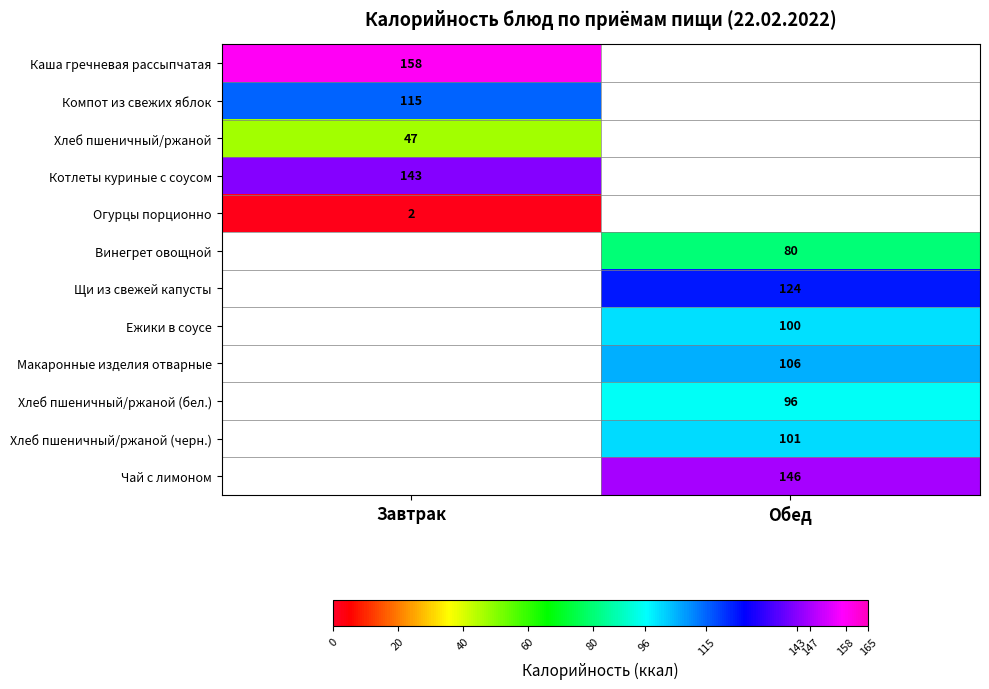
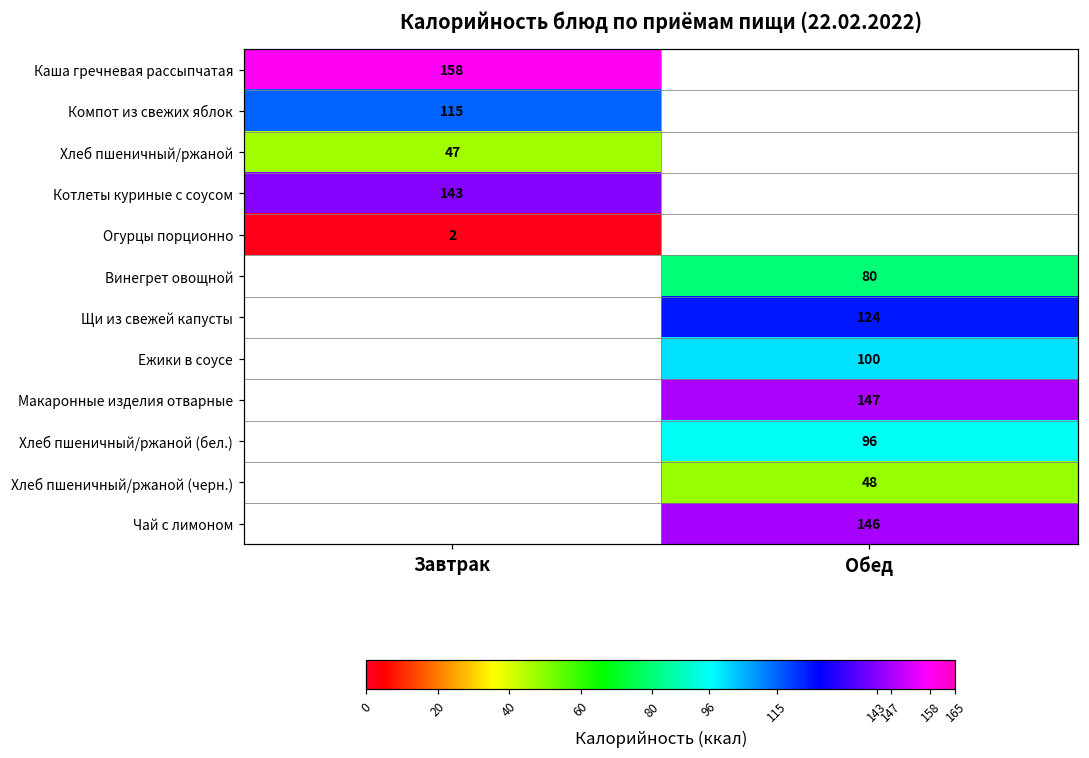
  {
    "Каша гречневая рассыпчатая": {
      "Завтрак": 158
    },
    "Компот из свежих яблок": {
      "Завтрак": 115
    },
    "Хлеб пшеничный/ржаной": {
      "Завтрак": 47
    },
    "Котлеты куриные с соусом": {
      "Завтрак": 143
    },
    "Огурцы порционно": {
      "Завтрак": 2
    },
    "Винегрет овощной": {
      "Обед": 80
    },
    "Щи из свежей капусты": {
      "Обед": 124
    },
    "Ежики в соусе": {
      "Обед": 100
    },
    "Макаронные изделия отварные": {
-     "Обед": 106
+     "Обед": 147
    },
    "Хлеб пшеничный/ржаной (бел.)": {
      "Обед": 96
    },
    "Хлеб пшеничный/ржаной (черн.)": {
-     "Обед": 101
+     "Обед": 48
    },
    "Чай с лимоном": {
      "Обед": 146
    }
  }
